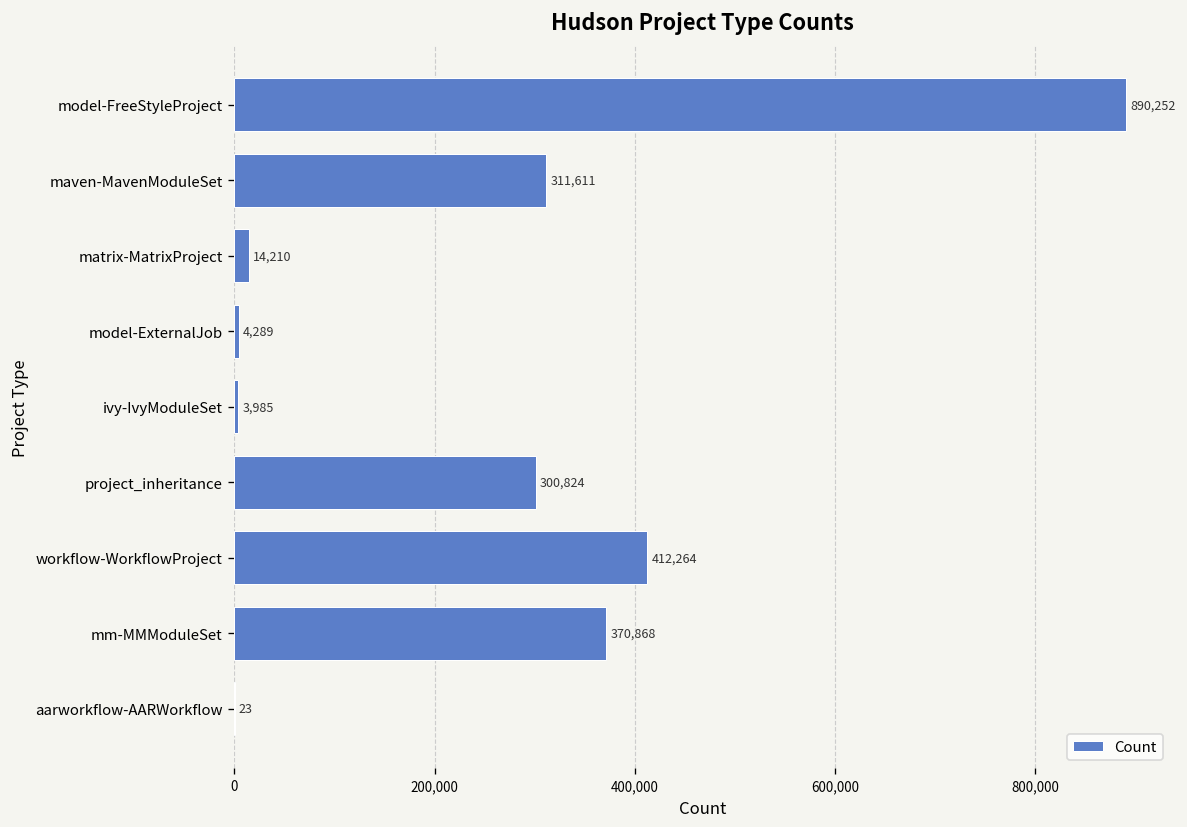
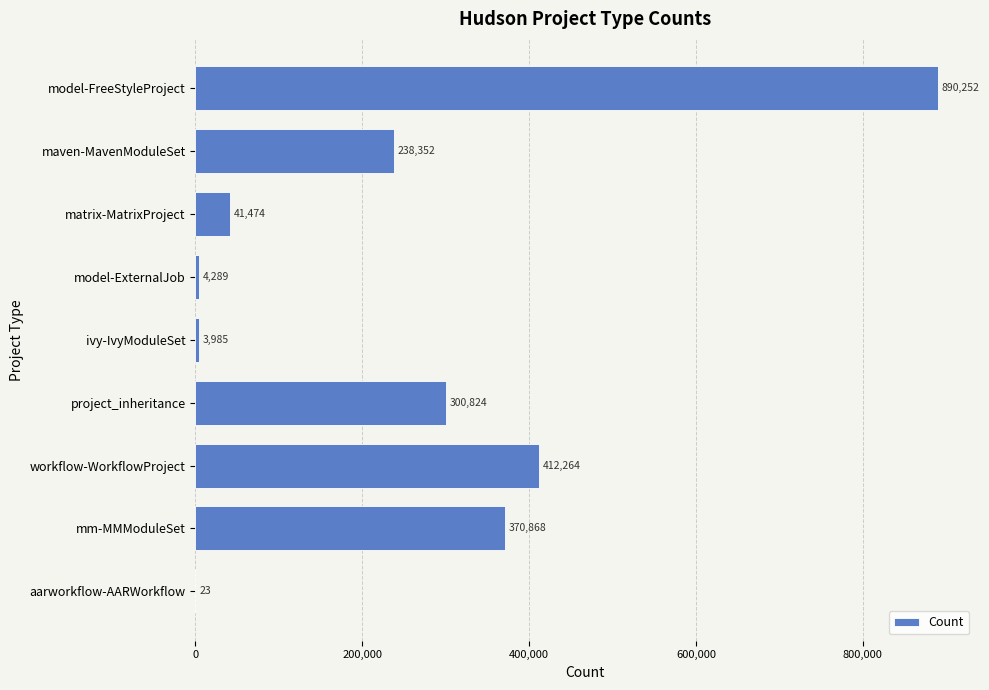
  {
    "model-FreeStyleProject": "890,252",
-   "maven-MavenModuleSet": "311,611",
-   "matrix-MatrixProject": "14,210",
+   "maven-MavenModuleSet": "238,352",
+   "matrix-MatrixProject": "41,474",
    "model-ExternalJob": "4,289",
    "ivy-IvyModuleSet": "3,985",
    "project_inheritance": "300,824",
    "workflow-WorkflowProject": "412,264",
    "mm-MMModuleSet": "370,868",
    "aarworkflow-AARWorkflow": "23"
  }
